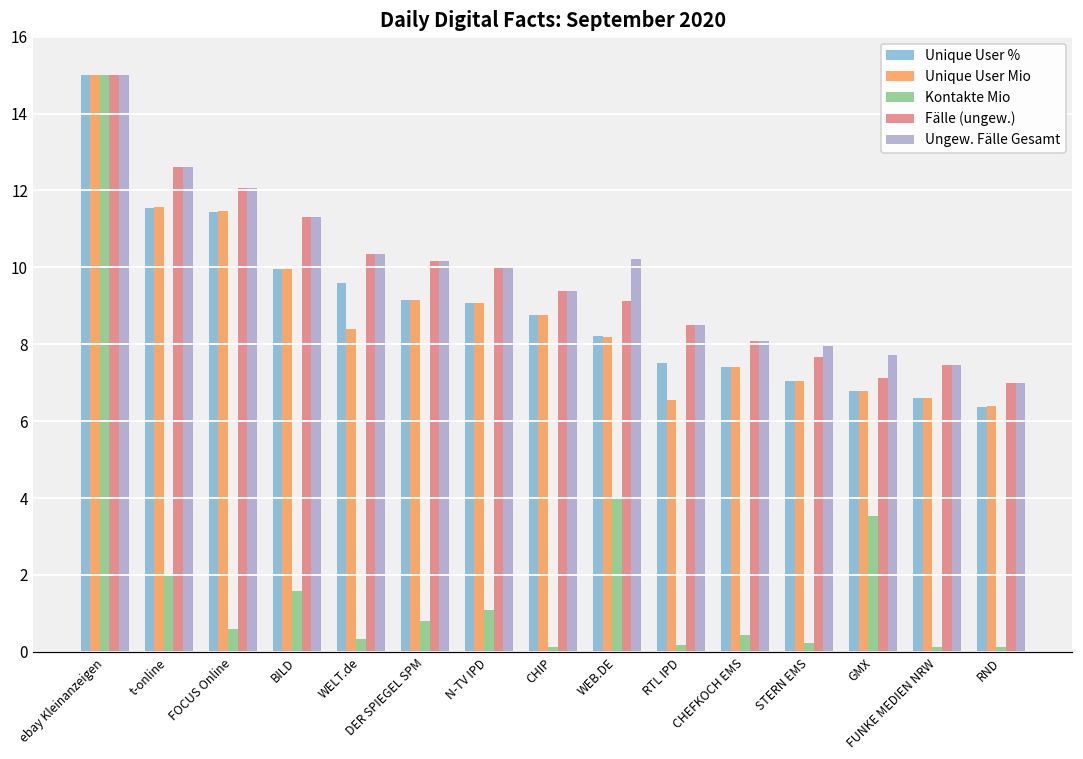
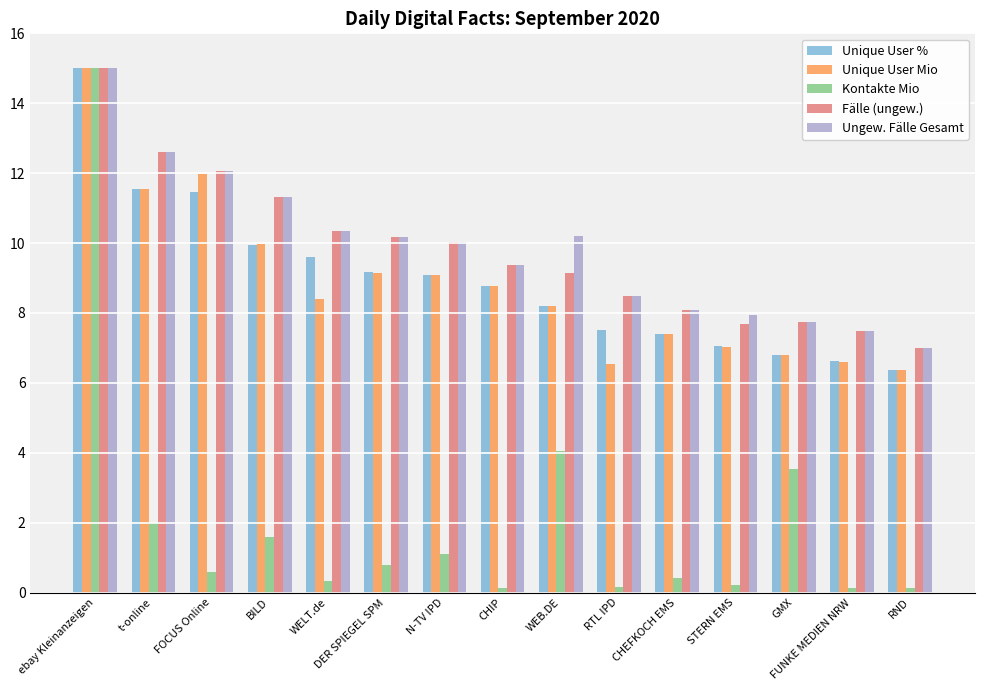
  {
    "Unique User Mio": {
      "ebay Kleinanzeigen": 15.0,
      "t-online": 11.6,
-     "FOCUS Online": 11.5,
+     "FOCUS Online": 12.0,
      "BILD": 10.0,
      "WELT.de": 8.4,
      "DER SPIEGEL SPM": 9.1,
      "N-TV IPD": 9.1,
      "CHIP": 8.8,
      "WEB.DE": 8.2,
      "RTL IPD": 6.5,
      "CHEFKOCH EMS": 7.4,
      "STERN EMS": 7.0,
      "GMX": 6.8,
      "FUNKE MEDIEN NRW": 6.6,
      "RND": 6.4
    },
    "Kontakte Mio": {
      "ebay Kleinanzeigen": 15.0,
      "t-online": 2.0,
      "FOCUS Online": 0.6,
      "BILD": 1.6,
      "WELT.de": 0.3,
      "DER SPIEGEL SPM": 0.8,
      "N-TV IPD": 1.1,
      "CHIP": 0.1,
      "WEB.DE": 4.0,
      "RTL IPD": 0.2,
      "CHEFKOCH EMS": 0.4,
      "STERN EMS": 0.2,
      "GMX": 3.5,
      "FUNKE MEDIEN NRW": 0.1,
      "RND": 0.1
    },
    "Fälle (ungew.)": {
      "ebay Kleinanzeigen": 15.0,
      "t-online": 12.6,
      "FOCUS Online": 12.1,
      "BILD": 11.3,
      "WELT.de": 10.3,
      "DER SPIEGEL SPM": 10.2,
      "N-TV IPD": 10.0,
      "CHIP": 9.4,
      "WEB.DE": 9.1,
      "RTL IPD": 8.5,
      "CHEFKOCH EMS": 8.1,
      "STERN EMS": 7.7,
-     "GMX": 7.1,
+     "GMX": 7.7,
      "FUNKE MEDIEN NRW": 7.5,
      "RND": 7.0
    }
  }
